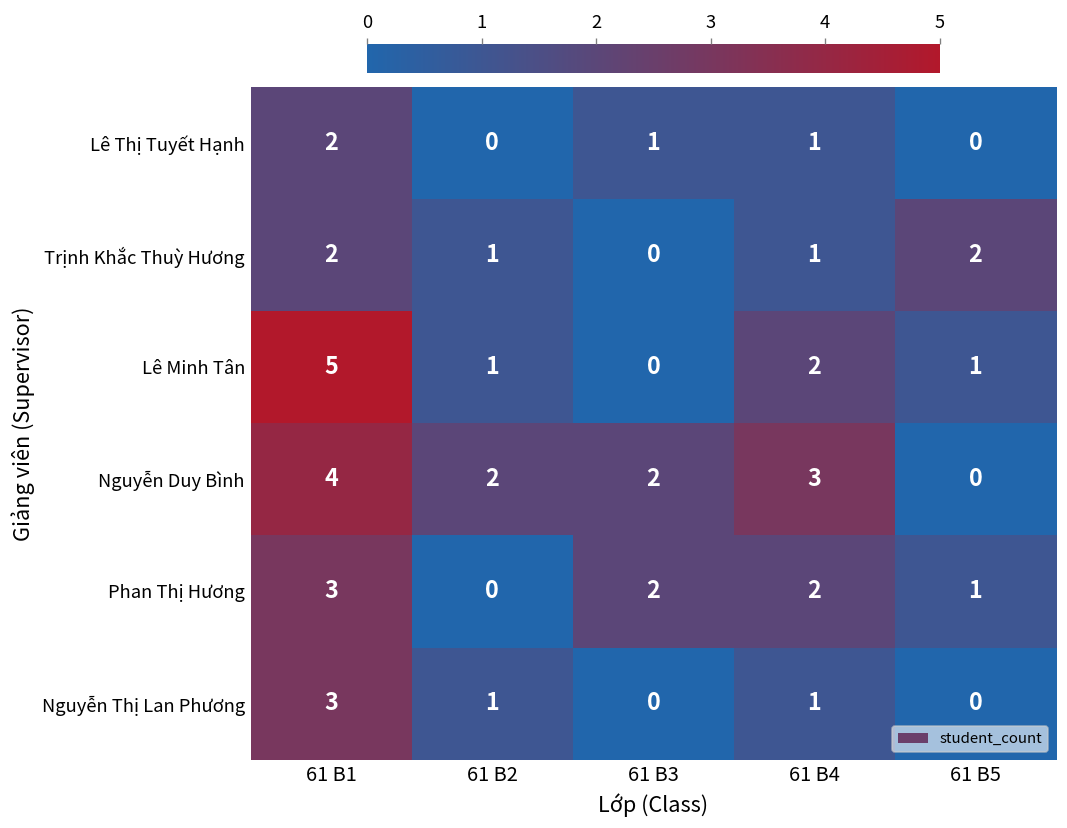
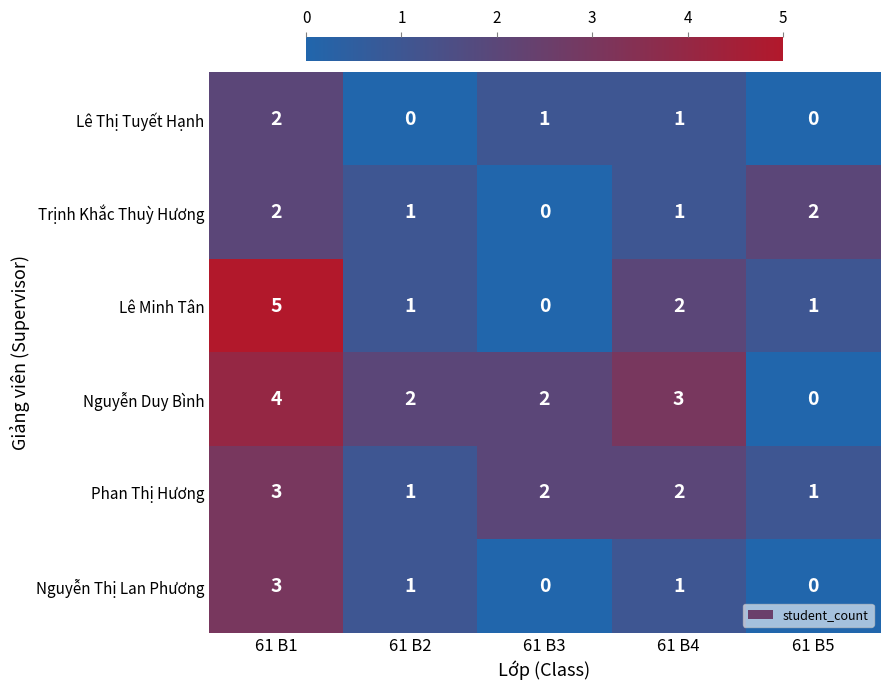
  {
    "Lê Thị Tuyết Hạnh": {
      "61 B1": 2,
      "61 B2": 0,
      "61 B3": 1,
      "61 B4": 1,
      "61 B5": 0
    },
    "Trịnh Khắc Thuỳ Hương": {
      "61 B1": 2,
      "61 B2": 1,
      "61 B3": 0,
      "61 B4": 1,
      "61 B5": 2
    },
    "Lê Minh Tân": {
      "61 B1": 5,
      "61 B2": 1,
      "61 B3": 0,
      "61 B4": 2,
      "61 B5": 1
    },
    "Nguyễn Duy Bình": {
      "61 B1": 4,
      "61 B2": 2,
      "61 B3": 2,
      "61 B4": 3,
      "61 B5": 0
    },
    "Phan Thị Hương": {
      "61 B1": 3,
-     "61 B2": 0,
+     "61 B2": 1,
      "61 B3": 2,
      "61 B4": 2,
      "61 B5": 1
    },
    "Nguyễn Thị Lan Phương": {
      "61 B1": 3,
      "61 B2": 1,
      "61 B3": 0,
      "61 B4": 1,
      "61 B5": 0
    }
  }
